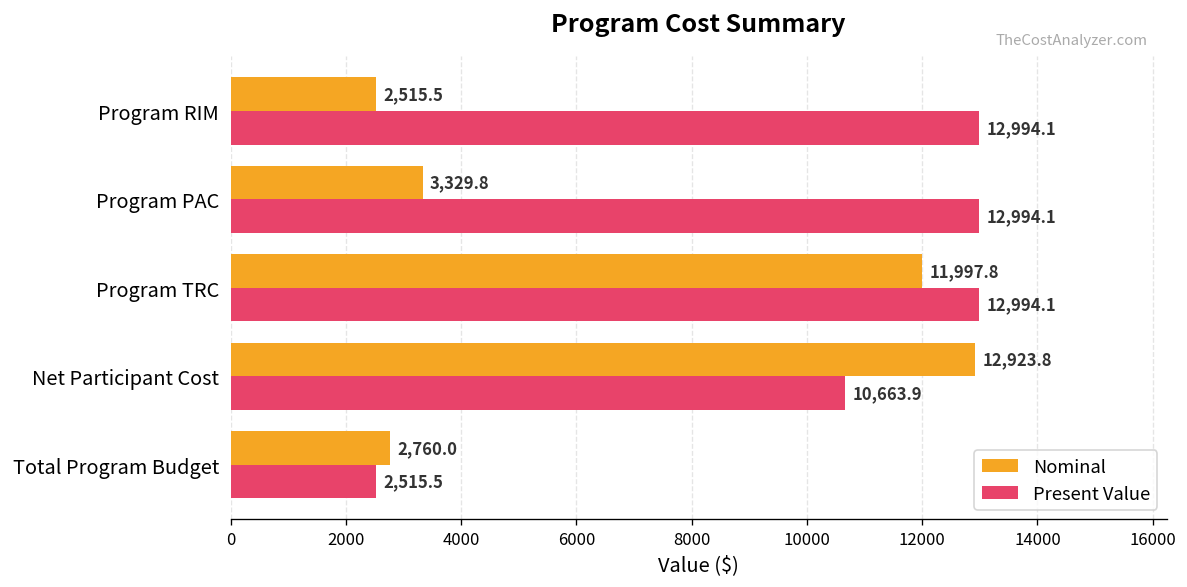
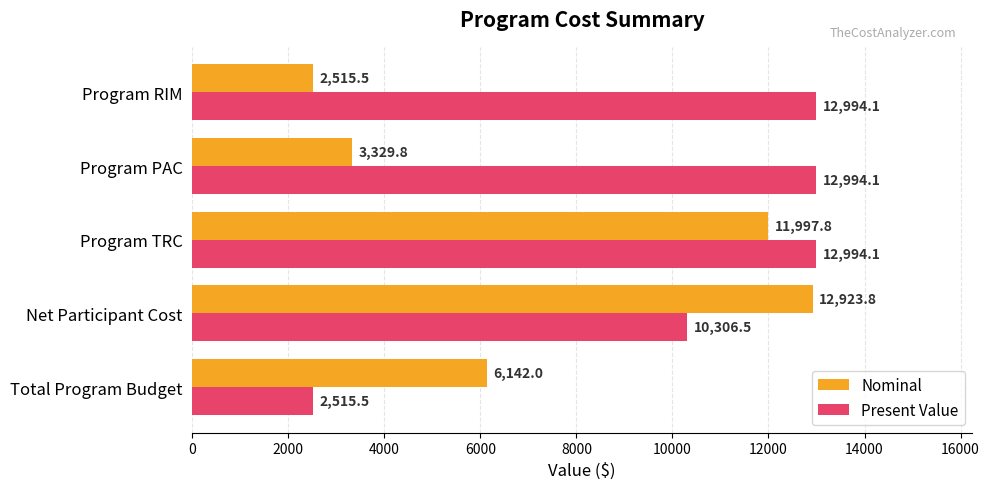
  {
    "Nominal": {
      "Program RIM": "2,515.5",
      "Program PAC": "3,329.8",
      "Program TRC": "11,997.8",
      "Net Participant Cost": "12,923.8",
-     "Total Program Budget": "2,760.0"
+     "Total Program Budget": "6,142.0"
    },
    "Present Value": {
      "Program RIM": "12,994.1",
      "Program PAC": "12,994.1",
      "Program TRC": "12,994.1",
-     "Net Participant Cost": "10,663.9",
+     "Net Participant Cost": "10,306.5",
      "Total Program Budget": "2,515.5"
    }
  }
